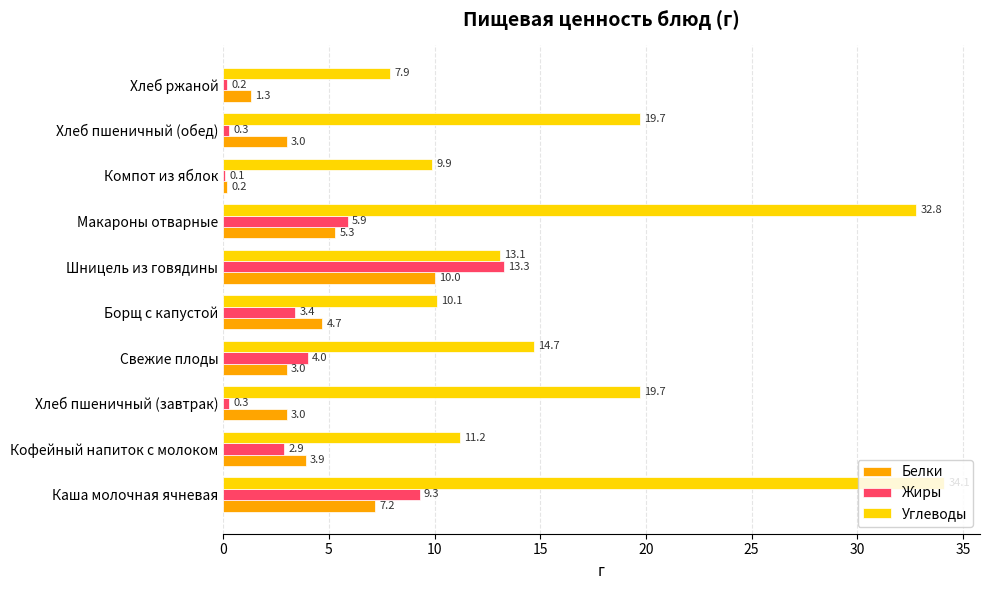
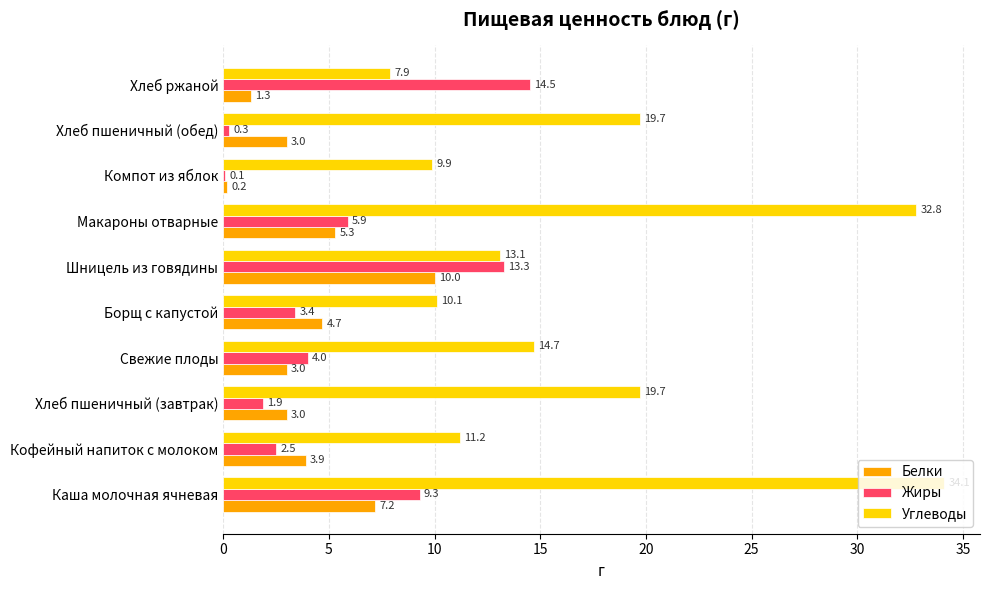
  {
    "Жиры": {
-     "Хлеб ржаной": 0.2,
+     "Хлеб ржаной": 14.5,
      "Хлеб пшеничный (обед)": 0.3,
      "Компот из яблок": 0.1,
      "Макароны отварные": 5.9,
      "Шницель из говядины": 13.3,
      "Борщ с капустой": 3.4,
      "Свежие плоды": 4.0,
-     "Хлеб пшеничный (завтрак)": 0.3,
-     "Кофейный напиток с молоком": 2.9,
+     "Хлеб пшеничный (завтрак)": 1.9,
+     "Кофейный напиток с молоком": 2.5,
      "Каша молочная ячневая": 9.3
    }
  }
